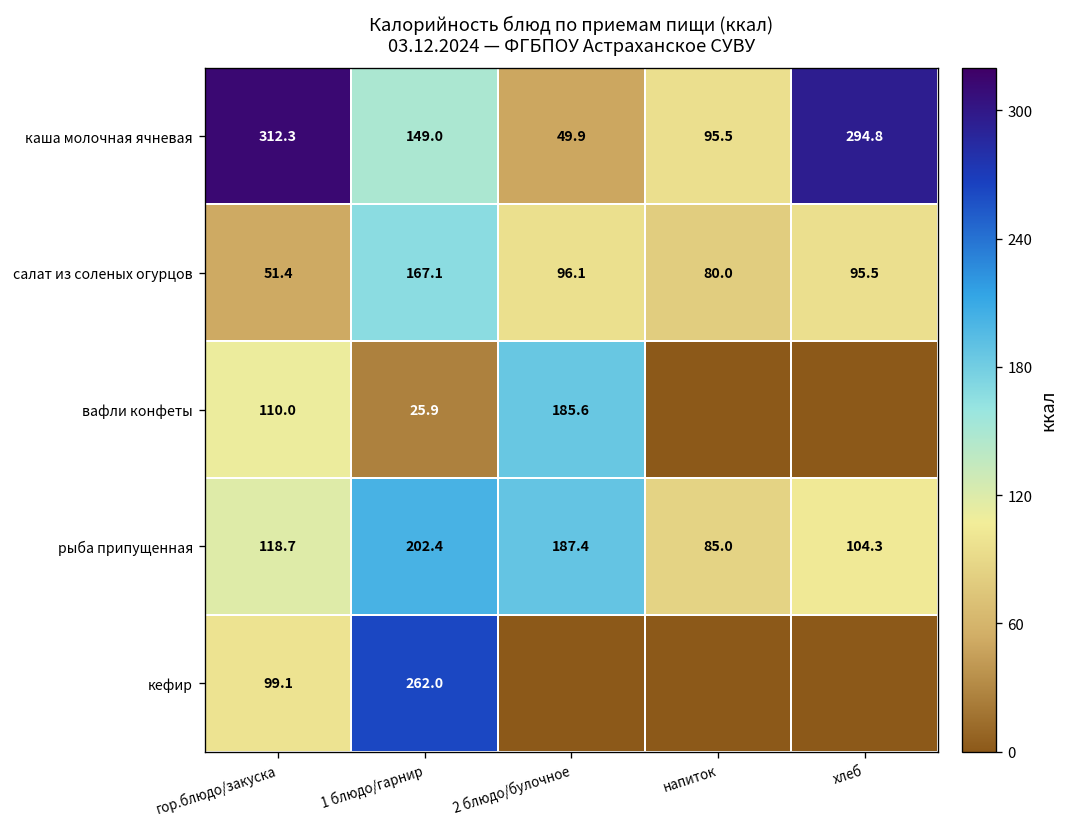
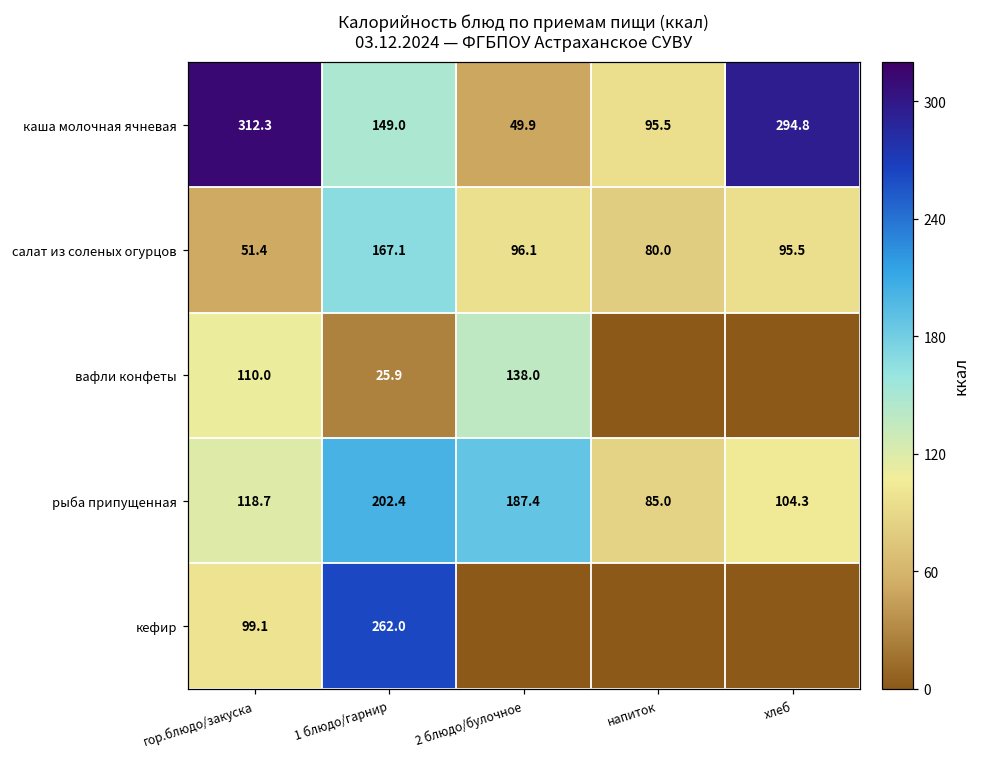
  {
    "каша молочная ячневая": {
      "гор.блюдо/закуска": 312.3,
      "1 блюдо/гарнир": 149.0,
      "2 блюдо/булочное": 49.9,
      "напиток": 95.5,
      "хлеб": 294.8
    },
    "салат из соленых огурцов": {
      "гор.блюдо/закуска": 51.4,
      "1 блюдо/гарнир": 167.1,
      "2 блюдо/булочное": 96.1,
      "напиток": 80.0,
      "хлеб": 95.5
    },
    "вафли конфеты": {
      "гор.блюдо/закуска": 110.0,
      "1 блюдо/гарнир": 25.9,
-     "2 блюдо/булочное": 185.6
+     "2 блюдо/булочное": 138.0
    },
    "рыба припущенная": {
      "гор.блюдо/закуска": 118.7,
      "1 блюдо/гарнир": 202.4,
      "2 блюдо/булочное": 187.4,
      "напиток": 85.0,
      "хлеб": 104.3
    },
    "кефир": {
      "гор.блюдо/закуска": 99.1,
      "1 блюдо/гарнир": 262.0
    }
  }
